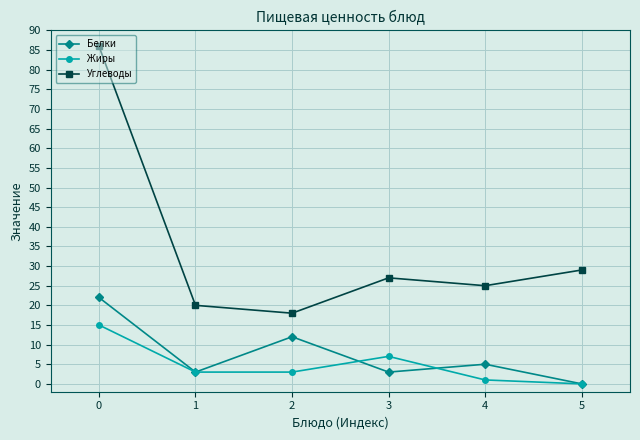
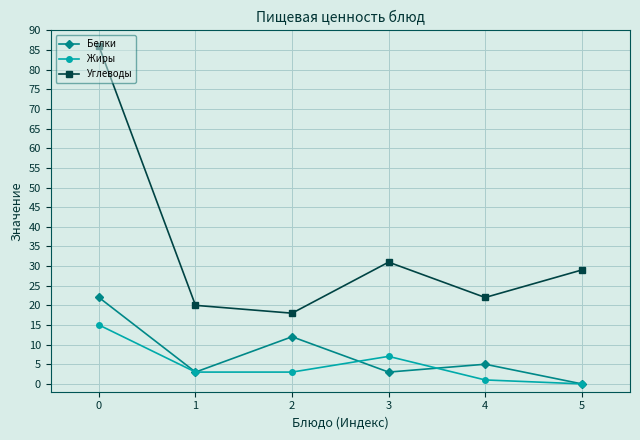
  {
    "Углеводы": {
      "1": 20,
      "2": 18,
-     "3": 27,
-     "4": 25,
+     "3": 31,
+     "4": 22,
      "5": 29
    }
  }
